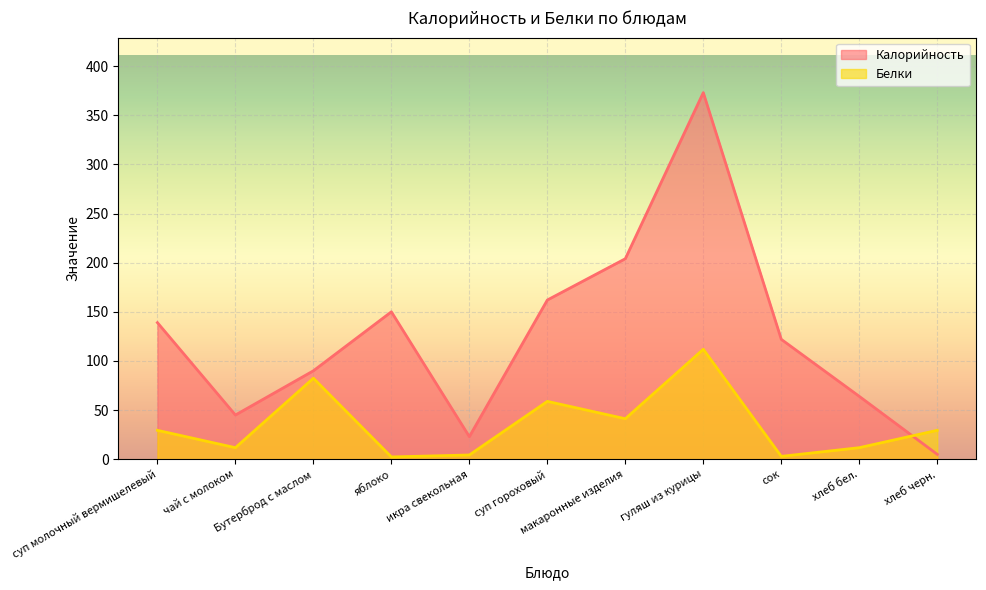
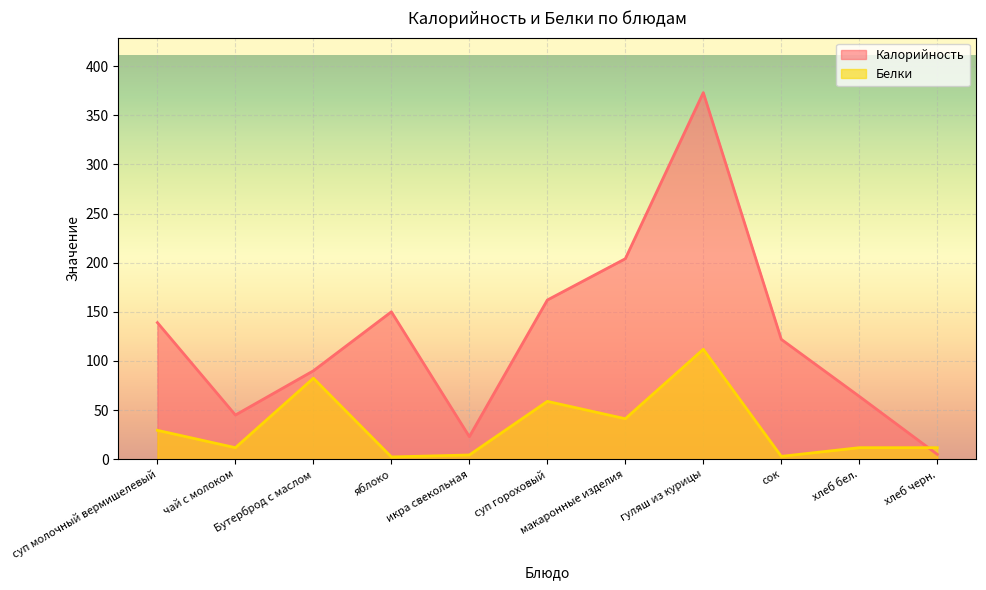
  {
    "Калорийность": {
      "суп молочный вермишелевый": 140,
      "чай с молоком": 50,
      "Бутерброд с маслом": 90,
      "яблоко": 150,
      "икра свекольная": 20,
      "суп гороховый": 160,
      "макаронные изделия": 200,
      "гуляш из курицы": 370,
      "сок": 120,
      "хлеб бел.": 60,
      "хлеб черн.": 10
    },
    "Белки": {
      "суп молочный вермишелевый": 30,
      "чай с молоком": 10,
      "Бутерброд с маслом": 80,
      "яблоко": 0,
      "икра свекольная": 0,
      "суп гороховый": 60,
      "макаронные изделия": 40,
      "гуляш из курицы": 110,
      "сок": 0,
      "хлеб бел.": 10,
-     "хлеб черн.": 30
+     "хлеб черн.": 10
    }
  }
